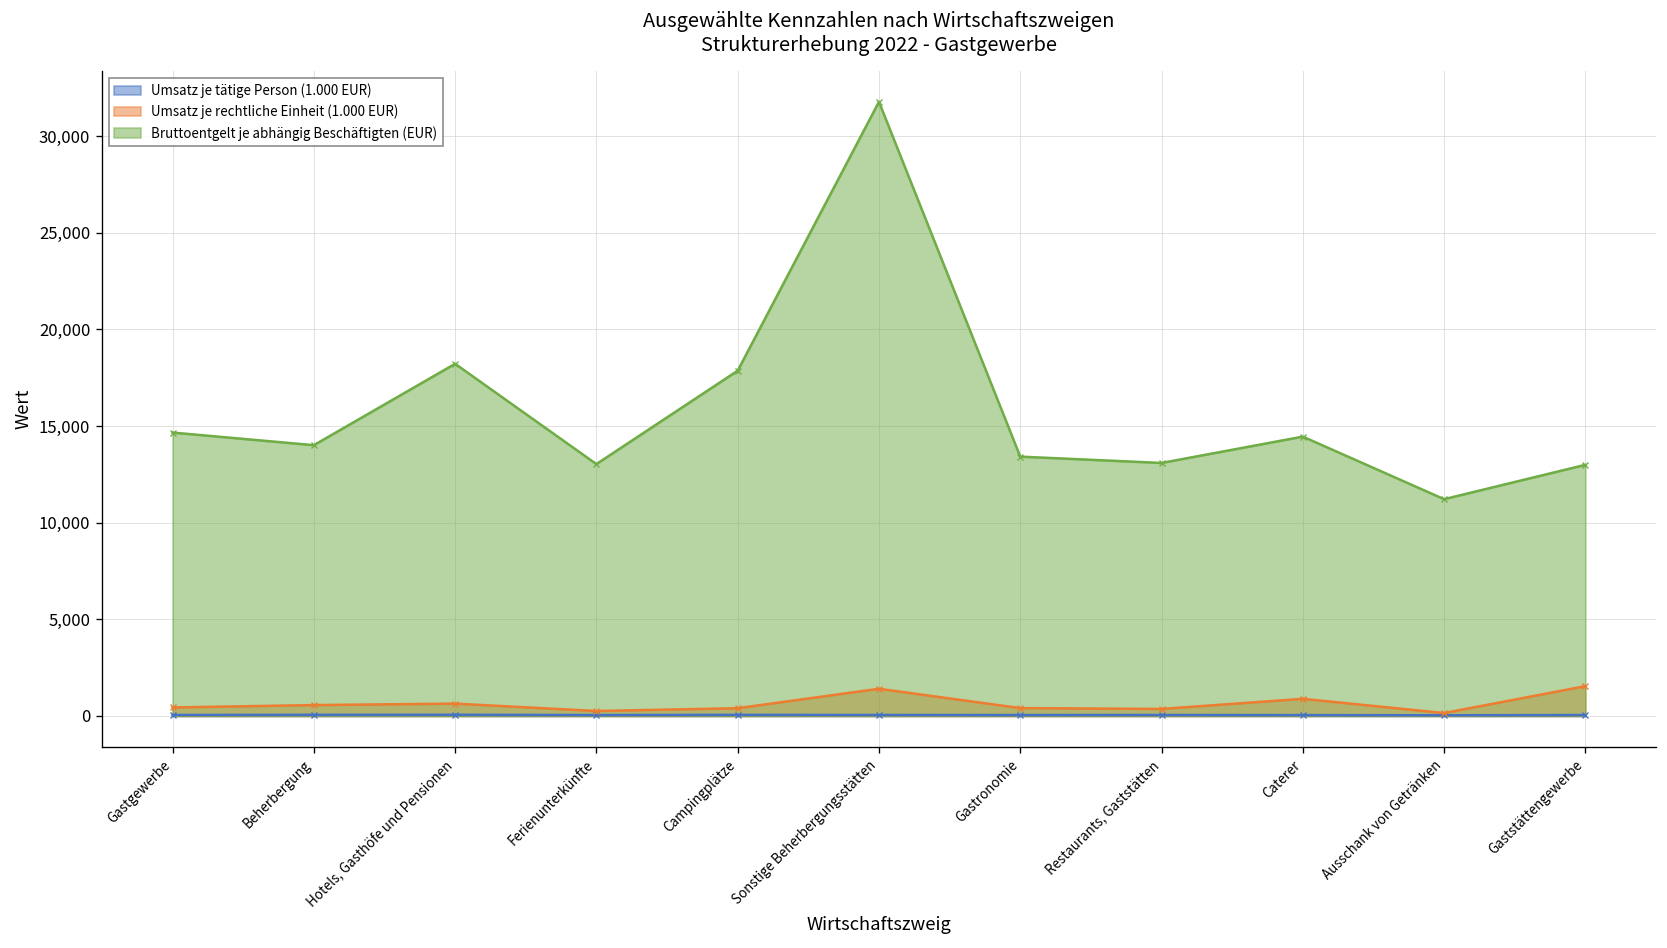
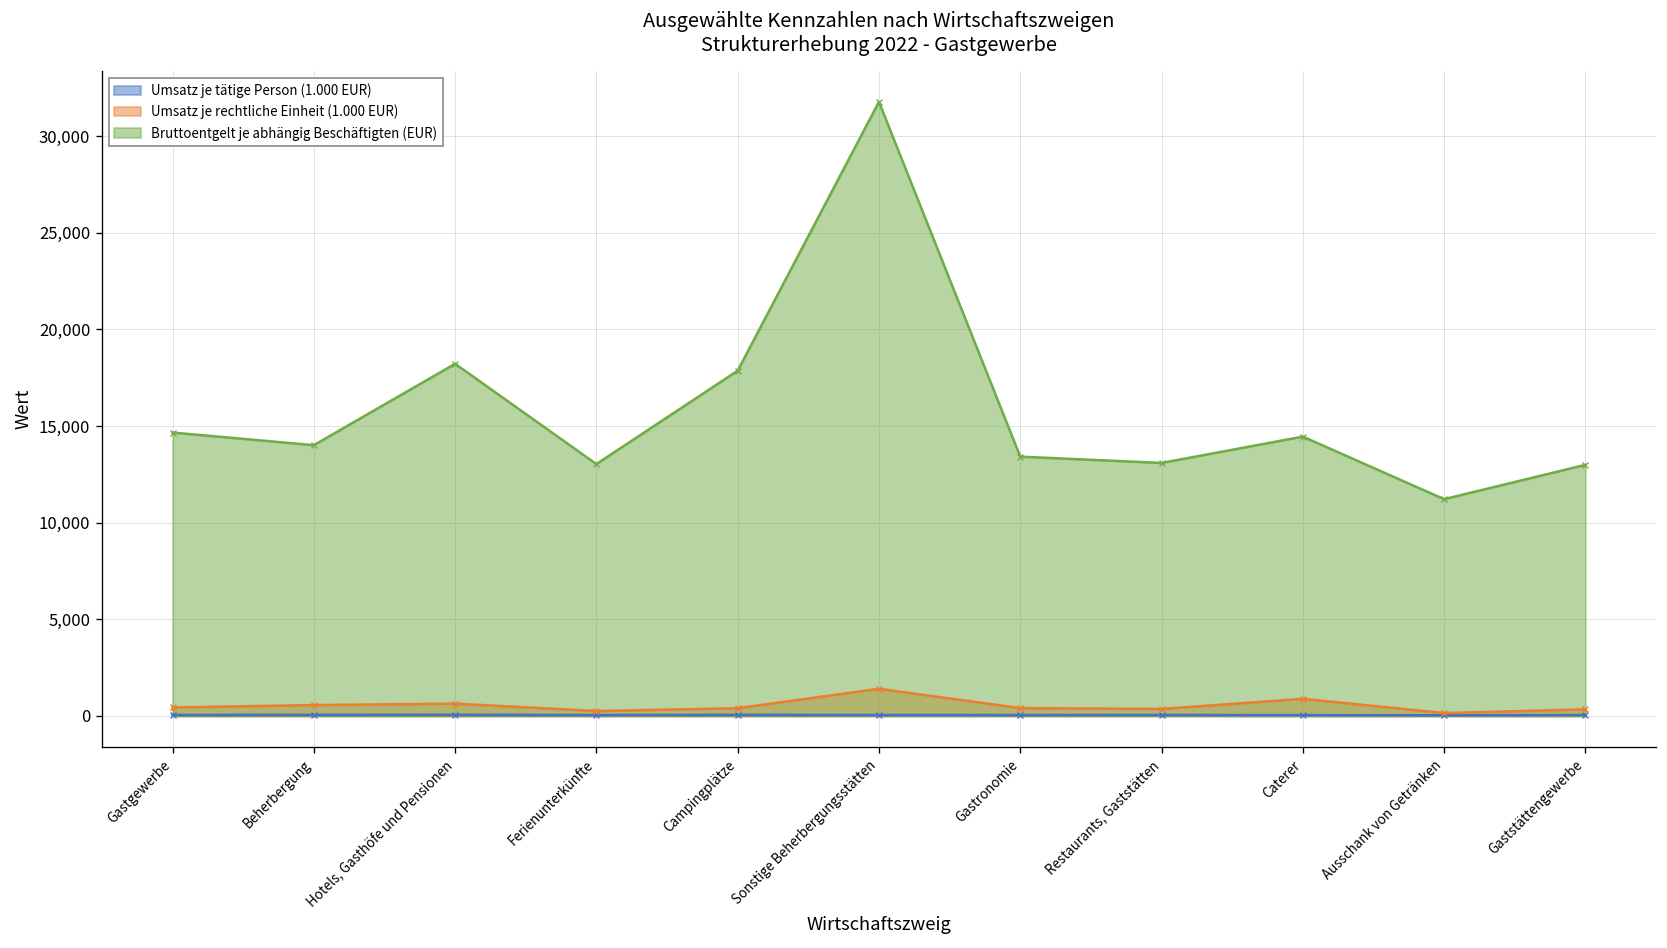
  {
    "Umsatz je tätige Person (1.000 EUR)": {
      "Gastgewerbe": "100",
      "Beherbergung": "100",
      "Hotels, Gasthöfe und Pensionen": "100",
      "Ferienunterkünfte": "0",
      "Campingplätze": "100",
      "Sonstige Beherbergungsstätten": "100",
      "Gastronomie": "100",
      "Restaurants, Gaststätten": "100",
      "Caterer": "0",
      "Gaststättengewerbe": "100"
    },
    "Umsatz je rechtliche Einheit (1.000 EUR)": {
      "Gastgewerbe": "400",
      "Beherbergung": "600",
      "Hotels, Gasthöfe und Pensionen": "600",
      "Ferienunterkünfte": "300",
      "Campingplätze": "400",
      "Sonstige Beherbergungsstätten": "1,400",
      "Gastronomie": "400",
      "Restaurants, Gaststätten": "400",
      "Caterer": "900",
-     "Gaststättengewerbe": "1,500"
+     "Gaststättengewerbe": "300"
    },
    "Bruttoentgelt je abhängig Beschäftigten (EUR)": {
      "Gastgewerbe": "14,700",
      "Beherbergung": "14,000",
      "Hotels, Gasthöfe und Pensionen": "18,200",
      "Ferienunterkünfte": "13,000",
      "Campingplätze": "17,900",
      "Sonstige Beherbergungsstätten": "31,800",
      "Gastronomie": "13,400",
      "Restaurants, Gaststätten": "13,100",
      "Caterer": "14,500",
      "Ausschank von Getränken": "11,200",
      "Gaststättengewerbe": "13,000"
    }
  }
